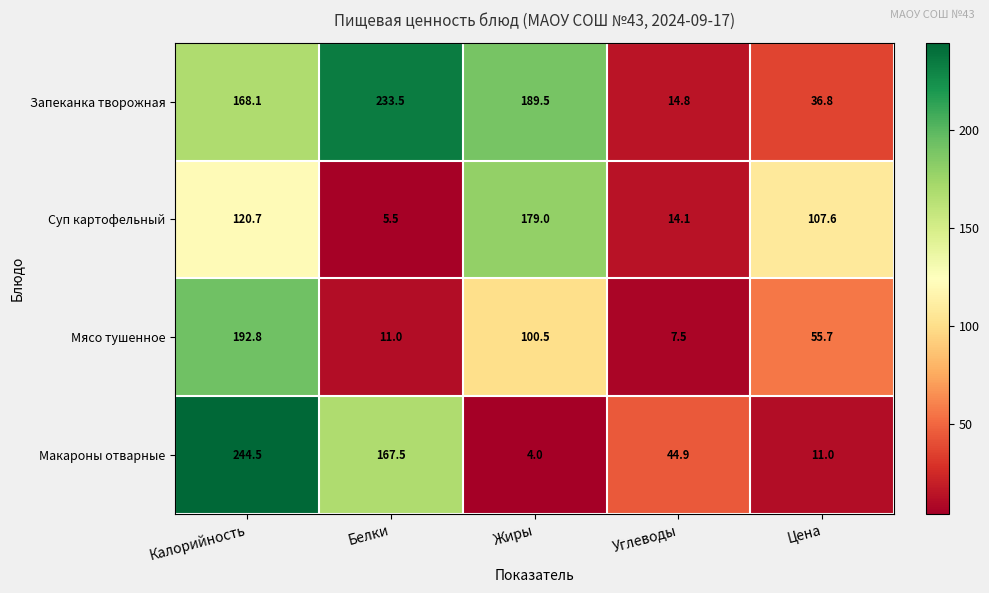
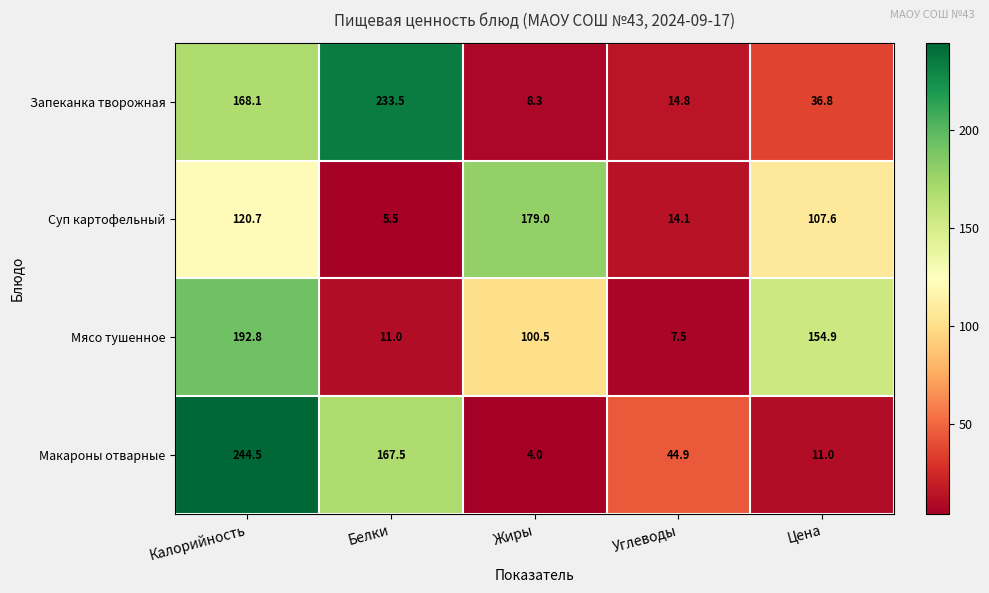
  {
    "Запеканка творожная": {
      "Калорийность": 168.1,
      "Белки": 233.5,
-     "Жиры": 189.5,
+     "Жиры": 8.3,
      "Углеводы": 14.8,
      "Цена": 36.8
    },
    "Суп картофельный": {
      "Калорийность": 120.7,
      "Белки": 5.5,
      "Жиры": 179.0,
      "Углеводы": 14.1,
      "Цена": 107.6
    },
    "Мясо тушенное": {
      "Калорийность": 192.8,
      "Белки": 11.0,
      "Жиры": 100.5,
      "Углеводы": 7.5,
-     "Цена": 55.7
+     "Цена": 154.9
    },
    "Макароны отварные": {
      "Калорийность": 244.5,
      "Белки": 167.5,
      "Жиры": 4.0,
      "Углеводы": 44.9,
      "Цена": 11.0
    }
  }
